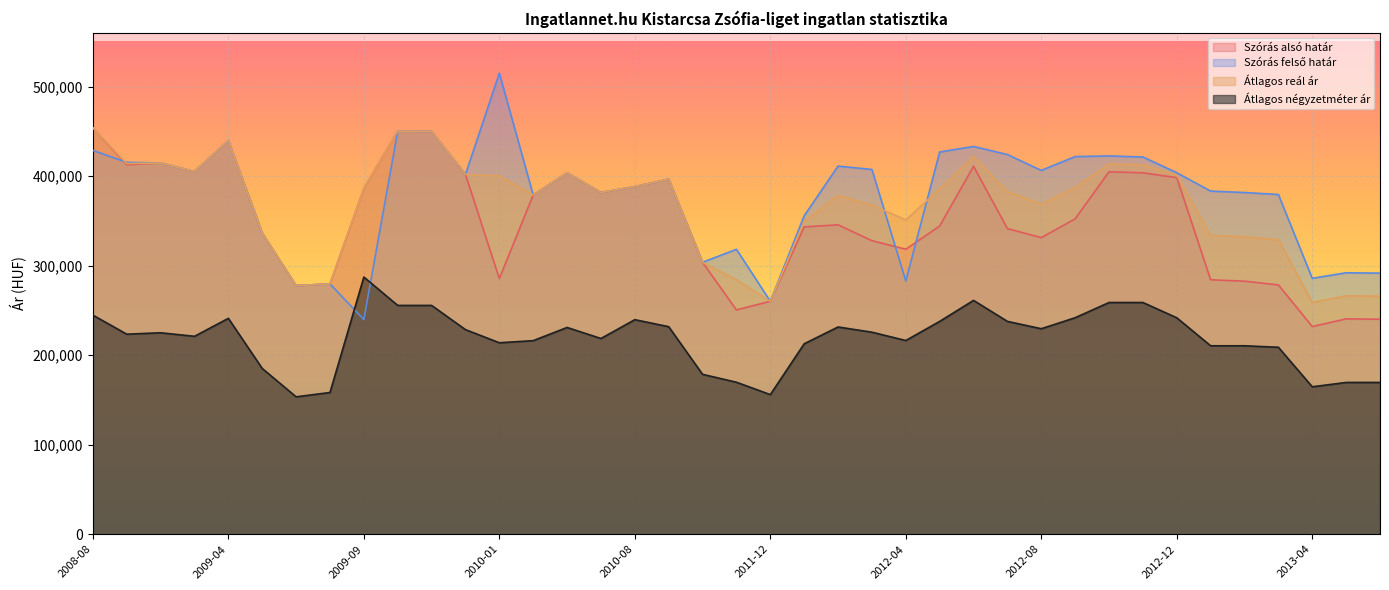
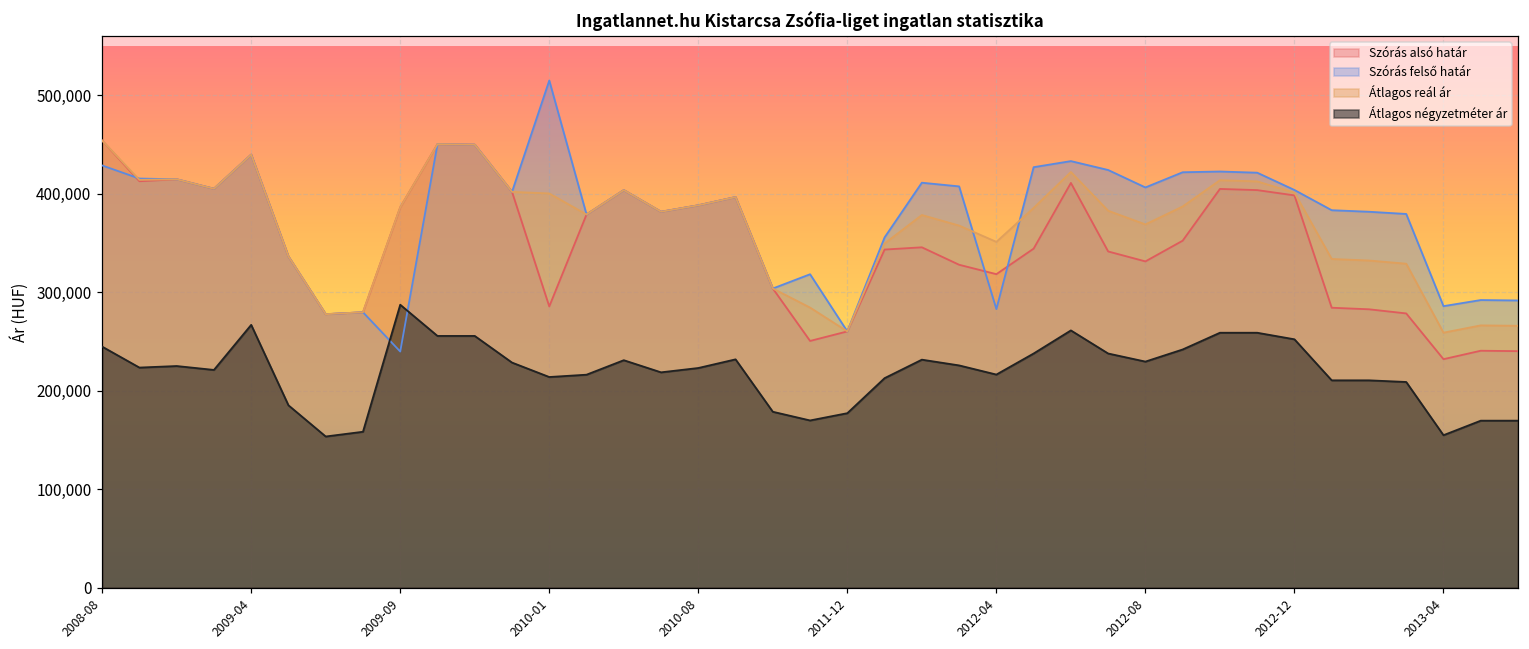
  {
    "Szórás felső határ": {
      "2008-08": "430,000",
      "2009-09": "240,000",
      "2010-01": "510,000",
      "2012-04": "280,000",
      "2012-08": "410,000",
      "2013-04": "290,000"
    },
    "Átlagos négyzetméter ár": {
      "2008-08": "240,000",
-     "2009-04": "240,000",
+     "2009-04": "270,000",
      "2009-09": "290,000",
      "2010-01": "210,000",
-     "2010-08": "240,000",
-     "2011-12": "160,000",
+     "2010-08": "220,000",
+     "2011-12": "180,000",
      "2012-04": "220,000",
      "2012-08": "230,000",
-     "2012-12": "240,000",
-     "2013-04": "160,000"
+     "2012-12": "250,000",
+     "2013-04": "150,000"
    }
  }
